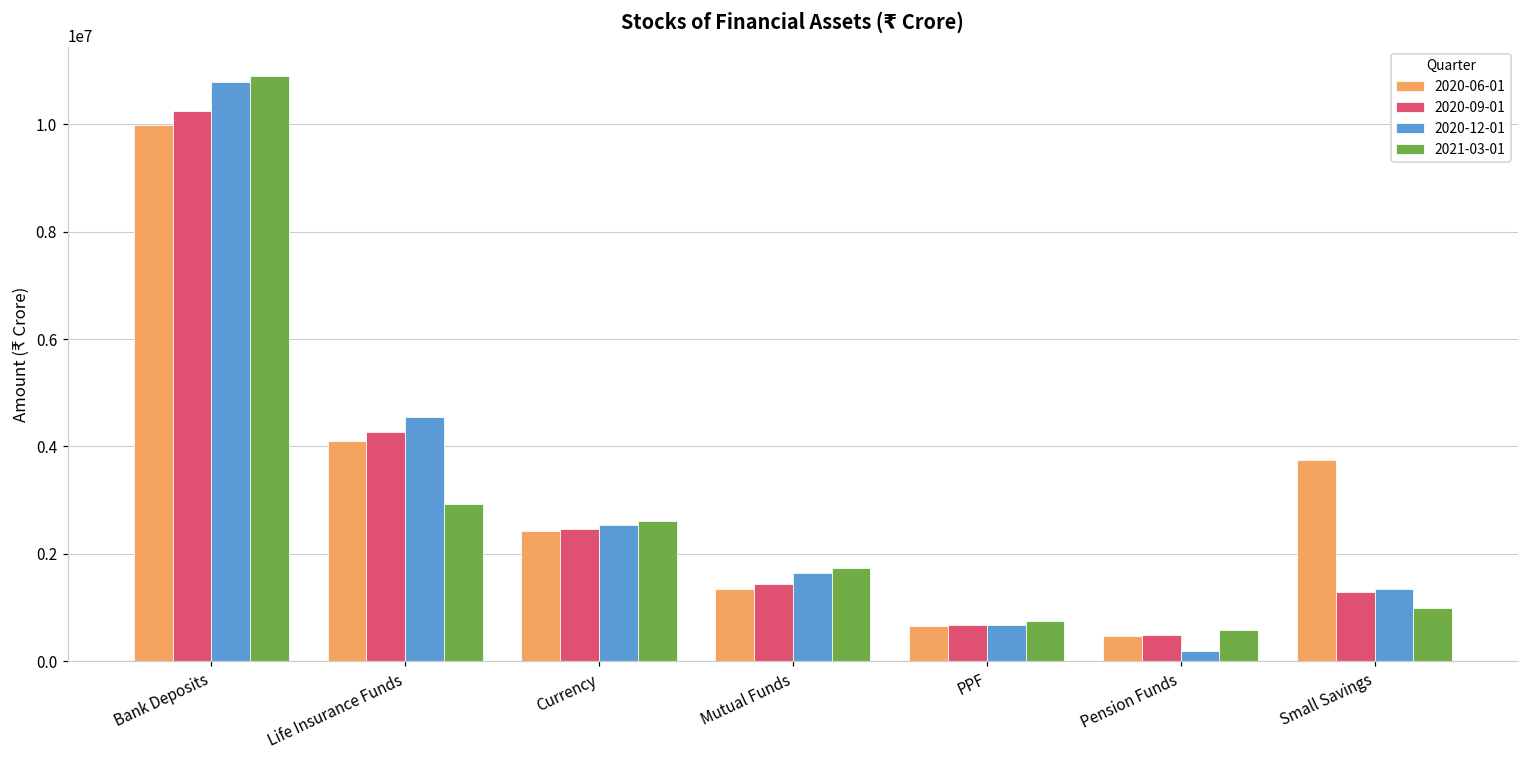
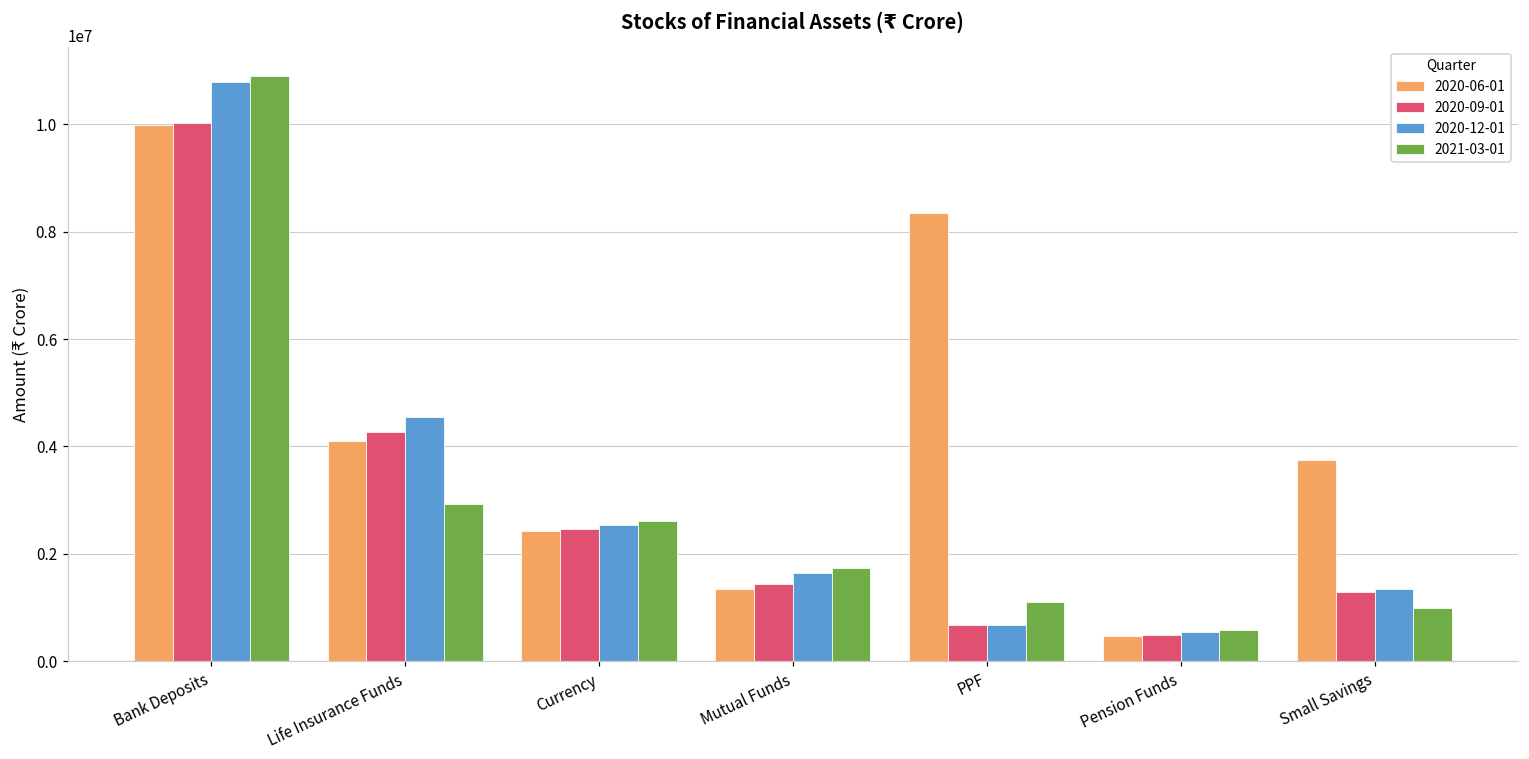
  {
    "2020-06-01": {
      "Bank Deposits": 10000000,
      "Life Insurance Funds": 4100000,
      "Currency": 2400000,
      "Mutual Funds": 1300000,
-     "PPF": 700000,
+     "PPF": 8400000,
      "Pension Funds": 500000,
      "Small Savings": 3800000
    },
    "2020-09-01": {
-     "Bank Deposits": 10200000,
+     "Bank Deposits": 10000000,
      "Life Insurance Funds": 4300000,
      "Currency": 2500000,
      "Mutual Funds": 1400000,
      "PPF": 700000,
      "Pension Funds": 500000,
      "Small Savings": 1300000
    },
    "2020-12-01": {
      "Bank Deposits": 10800000,
      "Life Insurance Funds": 4600000,
      "Currency": 2500000,
      "Mutual Funds": 1600000,
      "PPF": 700000,
-     "Pension Funds": 200000,
+     "Pension Funds": 500000,
      "Small Savings": 1300000
    },
    "2021-03-01": {
      "Bank Deposits": 10900000,
      "Life Insurance Funds": 2900000,
      "Currency": 2600000,
      "Mutual Funds": 1700000,
-     "PPF": 700000,
+     "PPF": 1100000,
      "Pension Funds": 600000,
      "Small Savings": 1000000
    }
  }
